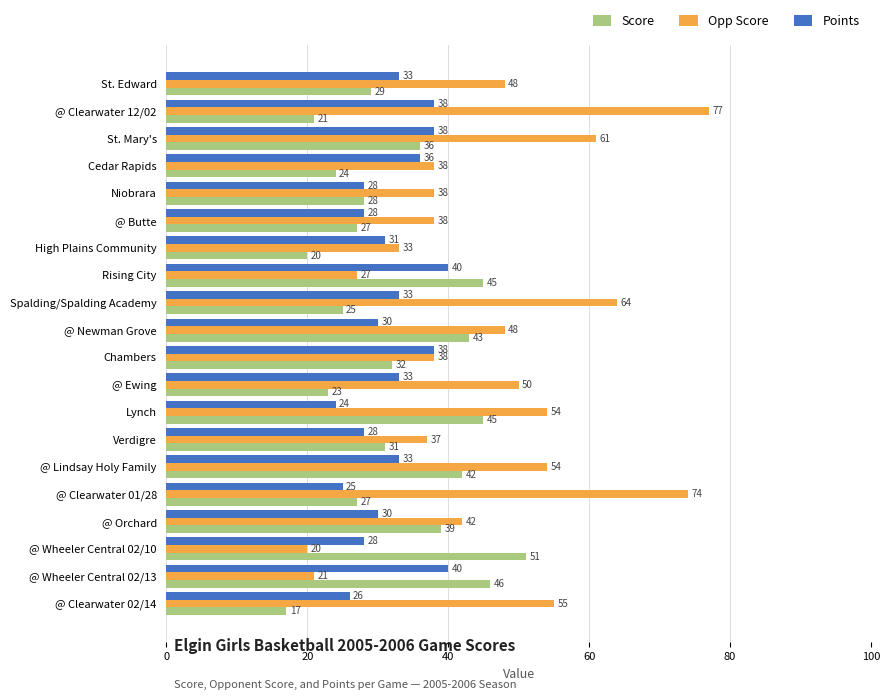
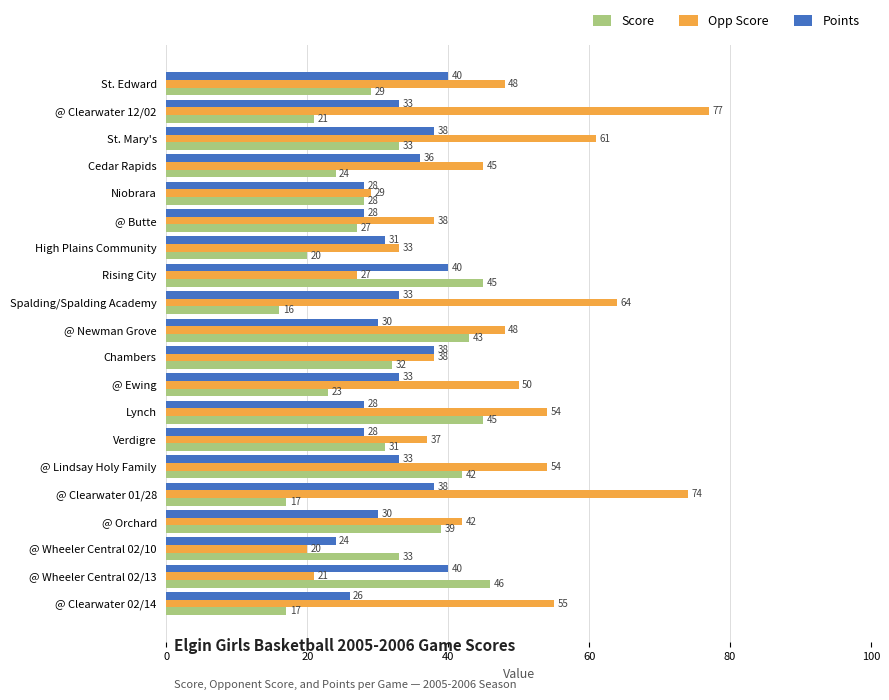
  {
    "Score": {
      "St. Edward": 29,
      "@ Clearwater 12/02": 21,
-     "St. Mary's": 36,
+     "St. Mary's": 33,
      "Cedar Rapids": 24,
      "Niobrara": 28,
      "@ Butte": 27,
      "High Plains Community": 20,
      "Rising City": 45,
-     "Spalding/Spalding Academy": 25,
+     "Spalding/Spalding Academy": 16,
      "@ Newman Grove": 43,
      "Chambers": 32,
      "@ Ewing": 23,
      "Lynch": 45,
      "Verdigre": 31,
      "@ Lindsay Holy Family": 42,
-     "@ Clearwater 01/28": 27,
+     "@ Clearwater 01/28": 17,
      "@ Orchard": 39,
-     "@ Wheeler Central 02/10": 51,
+     "@ Wheeler Central 02/10": 33,
      "@ Wheeler Central 02/13": 46,
      "@ Clearwater 02/14": 17
    },
    "Opp Score": {
      "St. Edward": 48,
      "@ Clearwater 12/02": 77,
      "St. Mary's": 61,
-     "Cedar Rapids": 38,
-     "Niobrara": 38,
+     "Cedar Rapids": 45,
+     "Niobrara": 29,
      "@ Butte": 38,
      "High Plains Community": 33,
      "Rising City": 27,
      "Spalding/Spalding Academy": 64,
      "@ Newman Grove": 48,
      "@ Ewing": 50,
      "Lynch": 54,
      "Verdigre": 37,
      "@ Lindsay Holy Family": 54,
      "@ Clearwater 01/28": 74,
      "@ Orchard": 42,
      "@ Wheeler Central 02/10": 20,
      "@ Wheeler Central 02/13": 21,
      "@ Clearwater 02/14": 55
    },
    "Points": {
-     "St. Edward": 33,
-     "@ Clearwater 12/02": 38,
+     "St. Edward": 40,
+     "@ Clearwater 12/02": 33,
      "St. Mary's": 38,
      "Cedar Rapids": 36,
      "Niobrara": 28,
      "@ Butte": 28,
      "High Plains Community": 31,
      "Rising City": 40,
      "Spalding/Spalding Academy": 33,
      "@ Newman Grove": 30,
      "@ Ewing": 33,
-     "Lynch": 24,
+     "Lynch": 28,
      "Verdigre": 28,
      "@ Lindsay Holy Family": 33,
-     "@ Clearwater 01/28": 25,
+     "@ Clearwater 01/28": 38,
      "@ Orchard": 30,
-     "@ Wheeler Central 02/10": 28,
+     "@ Wheeler Central 02/10": 24,
      "@ Wheeler Central 02/13": 40,
      "@ Clearwater 02/14": 26
    }
  }
